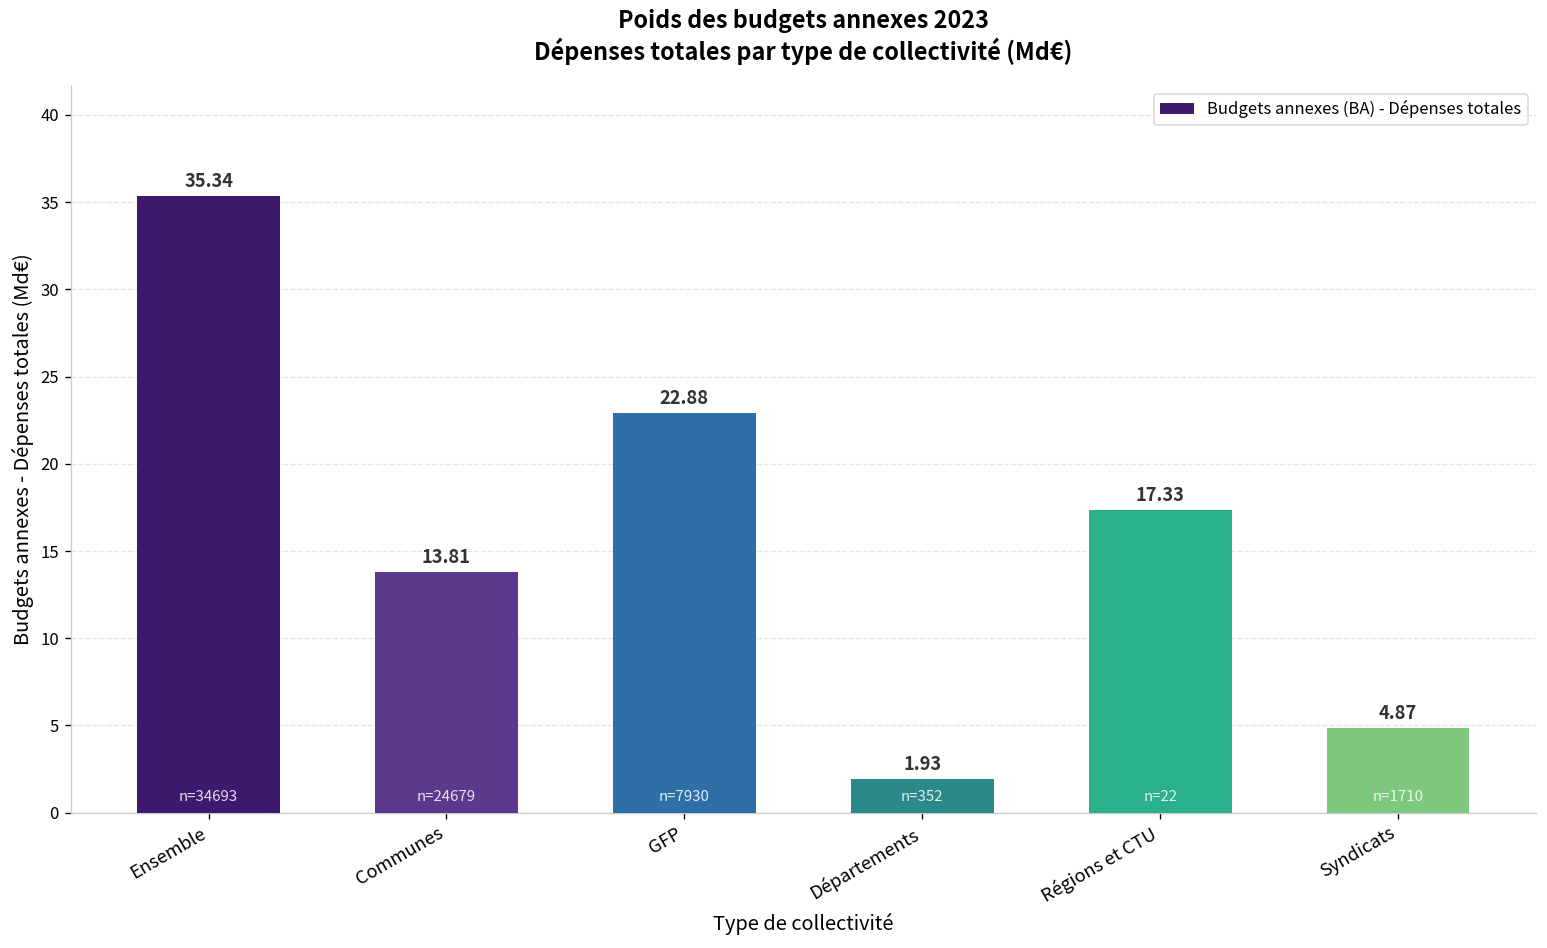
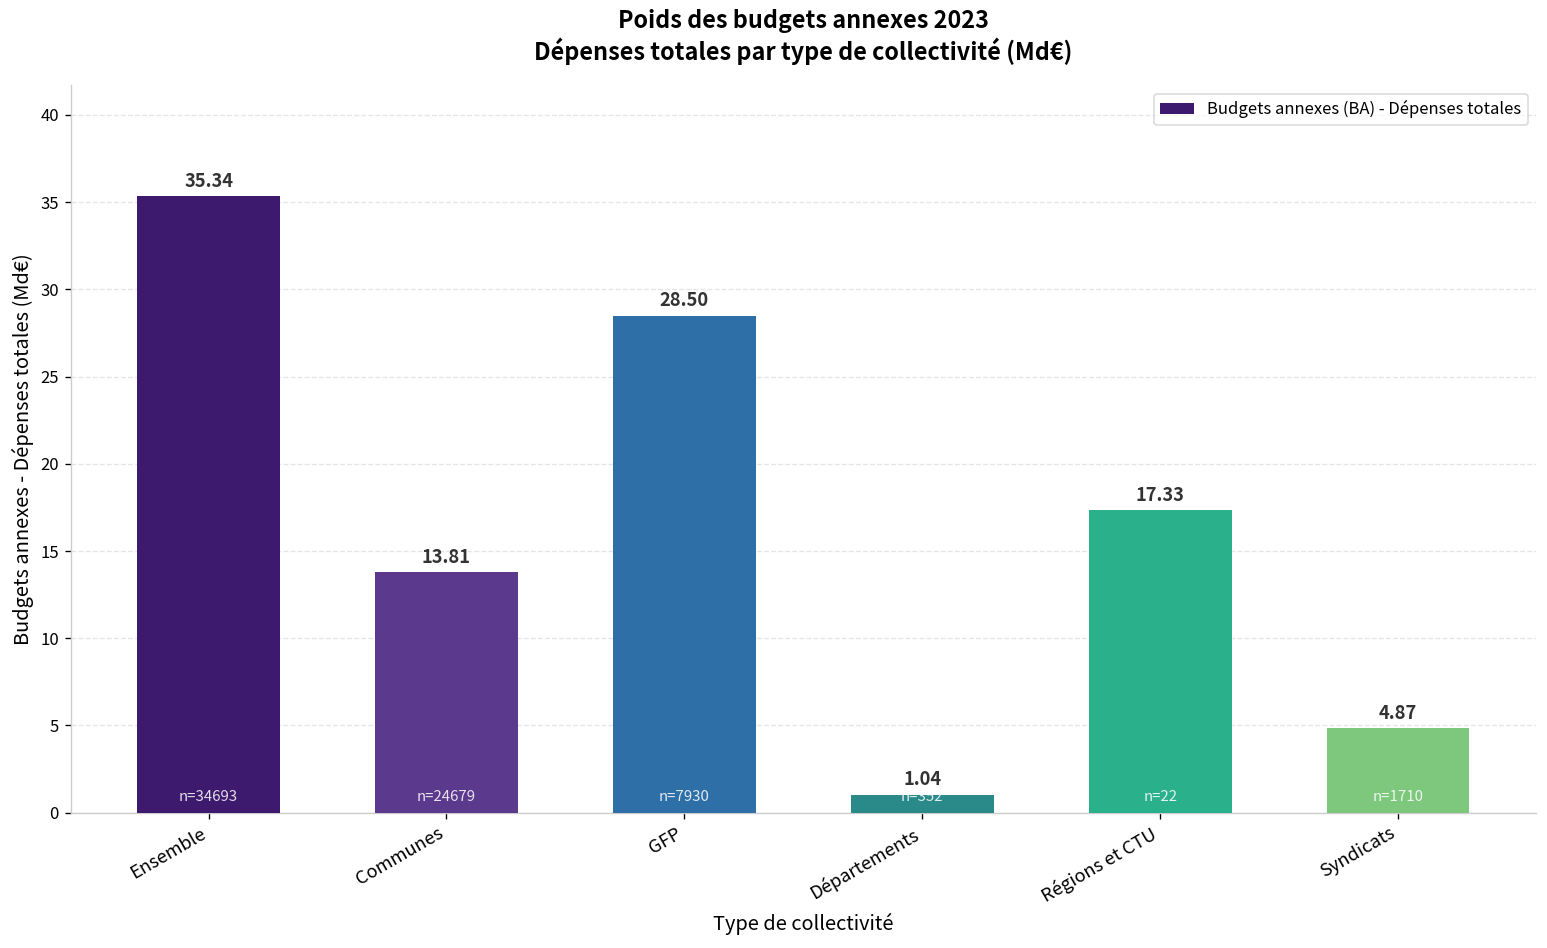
  {
    "Ensemble": 35.34,
    "Communes": 13.81,
-   "GFP": 22.88,
-   "Départements": 1.93,
+   "GFP": 28.50,
+   "Départements": 1.04,
    "Régions et CTU": 17.33,
    "Syndicats": 4.87
  }
